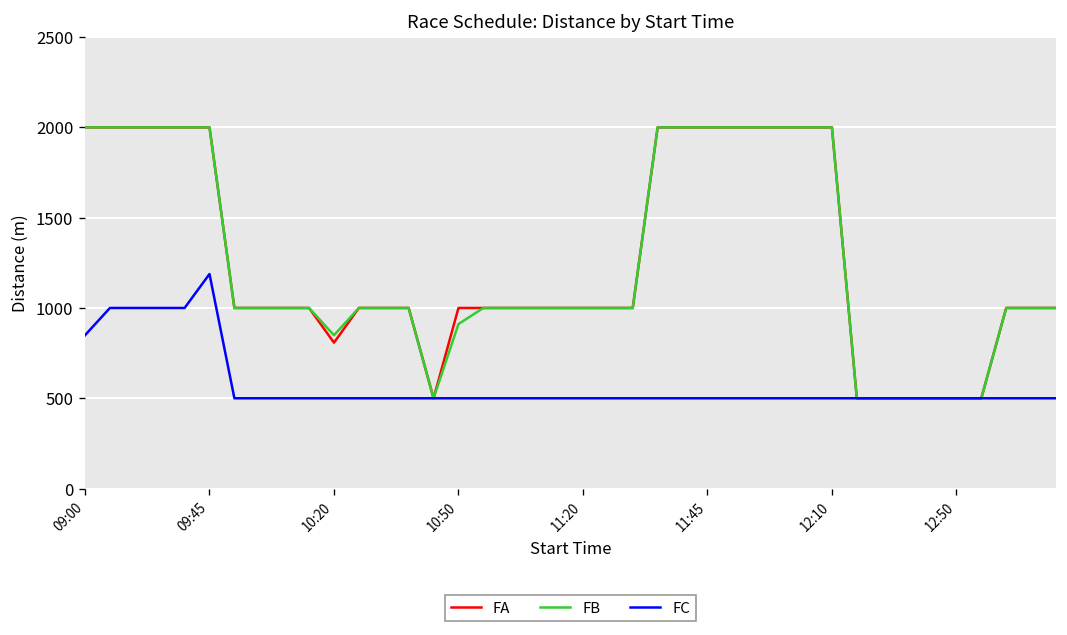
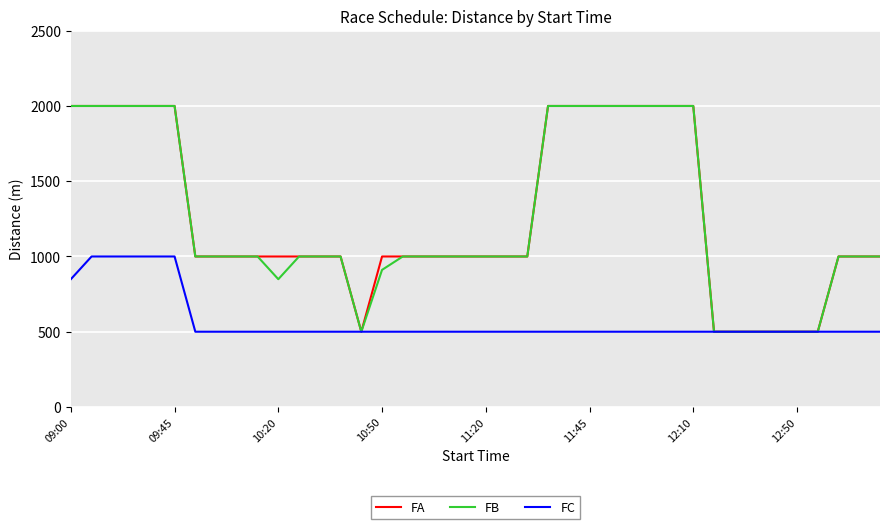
  {
    "FA": {
-     "10:20": 810,
+     "10:20": 1000,
      "10:50": 1000
    },
    "FB": {
      "10:20": 850,
      "10:50": 910
    },
    "FC": {
      "09:00": 850,
-     "09:45": 1190,
+     "09:45": 1000,
      "10:20": 500,
      "10:50": 500,
      "11:20": 500,
      "11:45": 500,
      "12:10": 500
    }
  }
